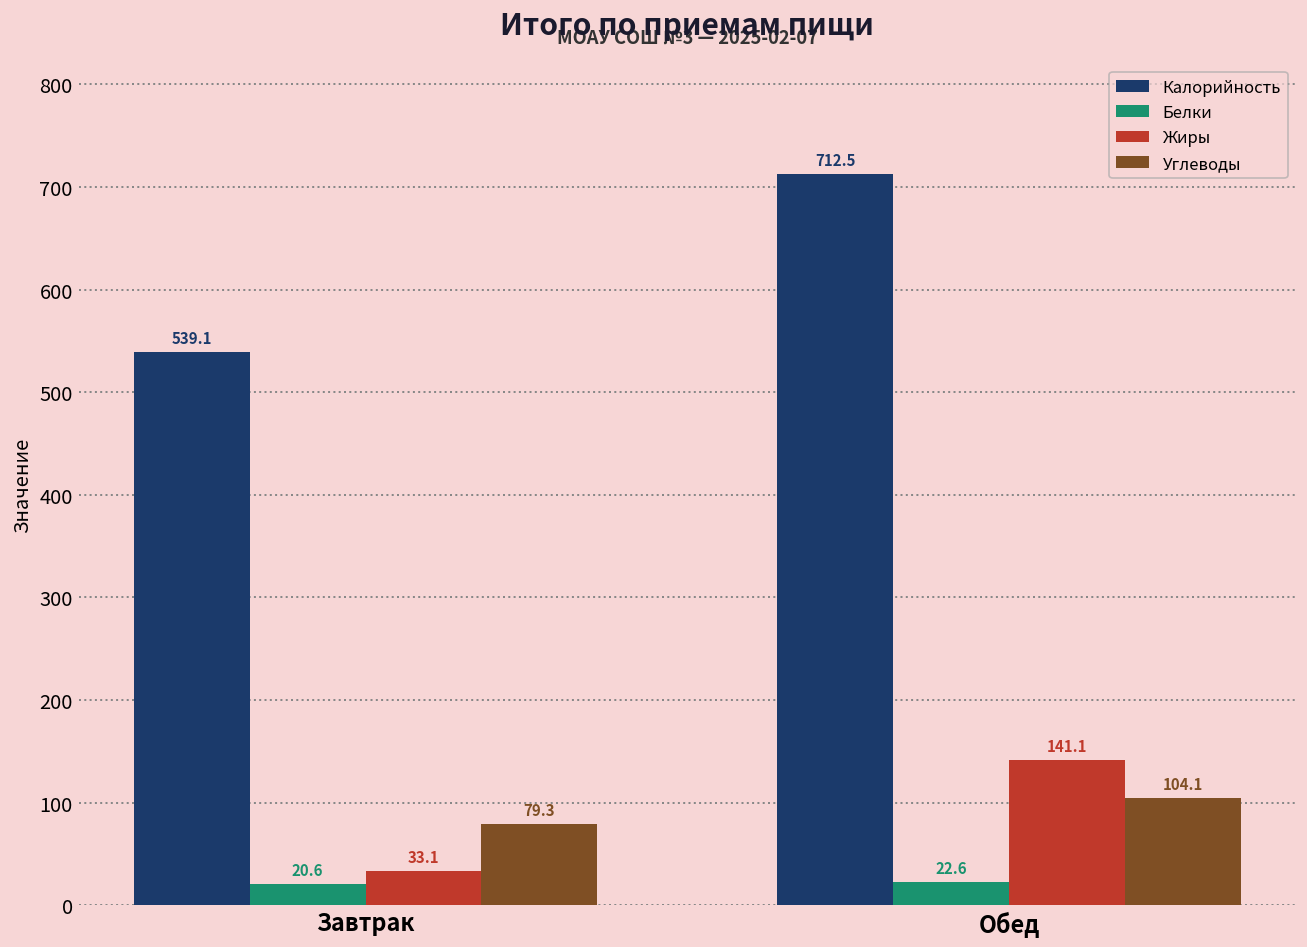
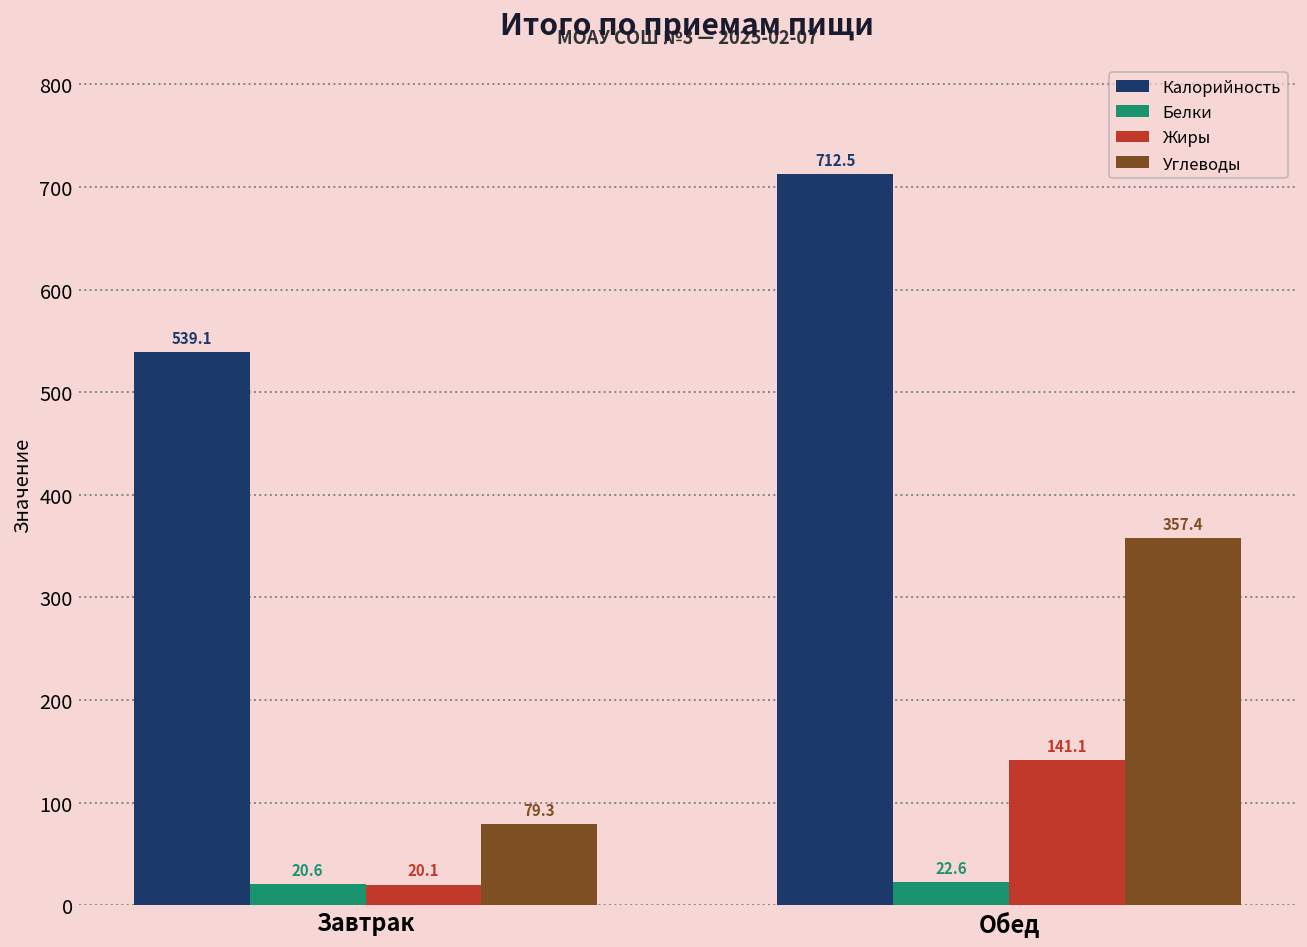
  {
    "Калорийность": {
      "Завтрак": 539.1,
      "Обед": 712.5
    },
    "Белки": {
      "Завтрак": 20.6,
      "Обед": 22.6
    },
    "Жиры": {
-     "Завтрак": 33.1,
+     "Завтрак": 20.1,
      "Обед": 141.1
    },
    "Углеводы": {
      "Завтрак": 79.3,
-     "Обед": 104.1
+     "Обед": 357.4
    }
  }
